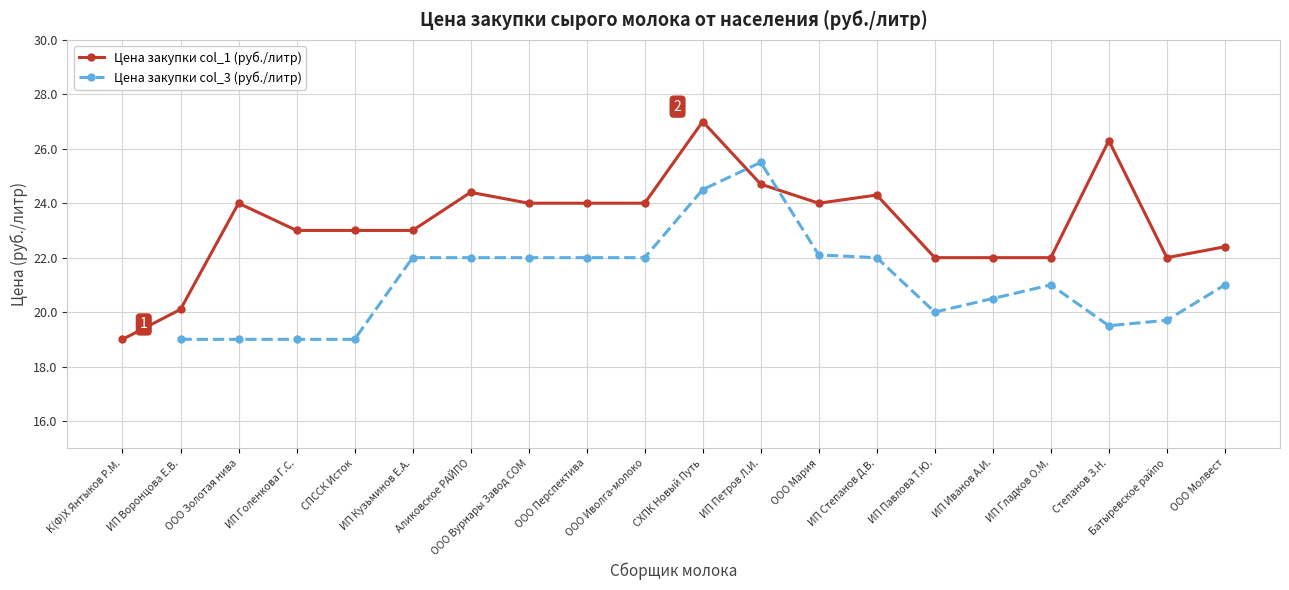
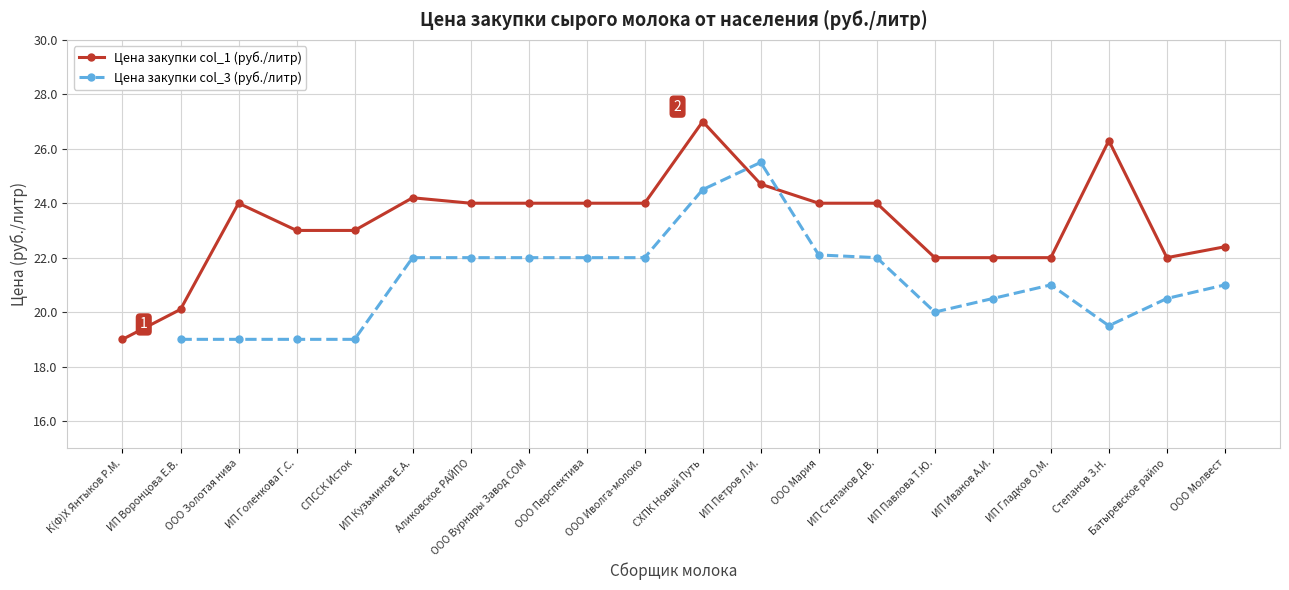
  {
    "Цена закупки col_1 (руб./литр)": {
      "ИП Воронцова Е.В.": 20.1,
      "ООО Золотая нива": 24.0,
      "ИП Голенкова Г.С.": 23.0,
      "СПССК Исток": 23.0,
-     "ИП Кузьминов Е.А.": 23.0,
-     "Аликовское РАЙПО": 24.4,
+     "ИП Кузьминов Е.А.": 24.2,
+     "Аликовское РАЙПО": 24.0,
      "ООО Вурнары Завод СОМ": 24.0,
      "ООО Перспектива": 24.0,
      "ООО Иволга-молоко": 24.0,
      "ИП Петров Л.И.": 24.7,
      "ООО Мария": 24.0,
-     "ИП Степанов Д.В.": 24.3,
+     "ИП Степанов Д.В.": 24.0,
      "ИП Павлова Т.Ю.": 22.0,
      "ИП Иванов А.И.": 22.0,
      "ИП Гладков О.М.": 22.0,
      "Степанов З.Н.": 26.3,
      "Батыревское райпо": 22.0,
      "ООО Молвест": 22.4
    },
    "Цена закупки col_3 (руб./литр)": {
      "ИП Воронцова Е.В.": 19.0,
      "ООО Золотая нива": 19.0,
      "ИП Голенкова Г.С.": 19.0,
      "СПССК Исток": 19.0,
      "ИП Кузьминов Е.А.": 22.0,
      "Аликовское РАЙПО": 22.0,
      "ООО Вурнары Завод СОМ": 22.0,
      "ООО Перспектива": 22.0,
      "ООО Иволга-молоко": 22.0,
      "СХПК Новый Путь": 24.5,
      "ИП Петров Л.И.": 25.5,
      "ООО Мария": 22.1,
      "ИП Степанов Д.В.": 22.0,
      "ИП Павлова Т.Ю.": 20.0,
      "ИП Иванов А.И.": 20.5,
      "ИП Гладков О.М.": 21.0,
      "Степанов З.Н.": 19.5,
-     "Батыревское райпо": 19.7,
+     "Батыревское райпо": 20.5,
      "ООО Молвест": 21.0
    }
  }
